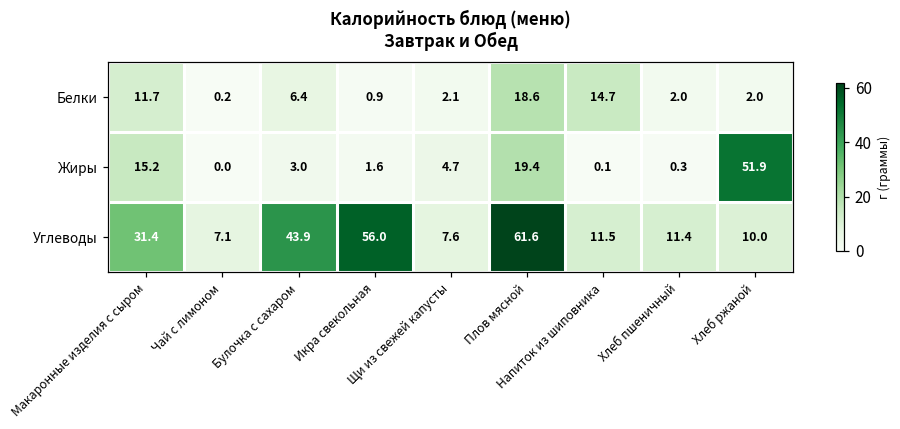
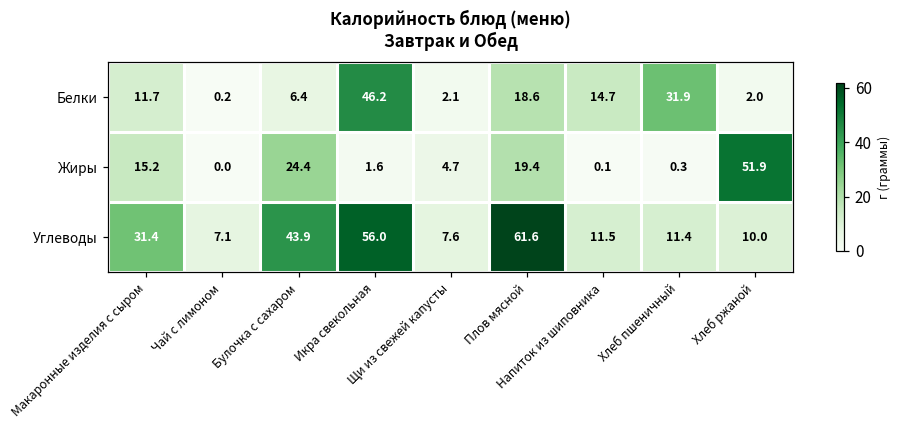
  {
    "Белки": {
      "Макаронные изделия с сыром": 11.7,
      "Чай с лимоном": 0.2,
      "Булочка с сахаром": 6.4,
-     "Икра свекольная": 0.9,
+     "Икра свекольная": 46.2,
      "Щи из свежей капусты": 2.1,
      "Плов мясной": 18.6,
      "Напиток из шиповника": 14.7,
-     "Хлеб пшеничный": 2.0,
+     "Хлеб пшеничный": 31.9,
      "Хлеб ржаной": 2.0
    },
    "Жиры": {
      "Макаронные изделия с сыром": 15.2,
      "Чай с лимоном": 0.0,
-     "Булочка с сахаром": 3.0,
+     "Булочка с сахаром": 24.4,
      "Икра свекольная": 1.6,
      "Щи из свежей капусты": 4.7,
      "Плов мясной": 19.4,
      "Напиток из шиповника": 0.1,
      "Хлеб пшеничный": 0.3,
      "Хлеб ржаной": 51.9
    },
    "Углеводы": {
      "Макаронные изделия с сыром": 31.4,
      "Чай с лимоном": 7.1,
      "Булочка с сахаром": 43.9,
      "Икра свекольная": 56.0,
      "Щи из свежей капусты": 7.6,
      "Плов мясной": 61.6,
      "Напиток из шиповника": 11.5,
      "Хлеб пшеничный": 11.4,
      "Хлеб ржаной": 10.0
    }
  }
